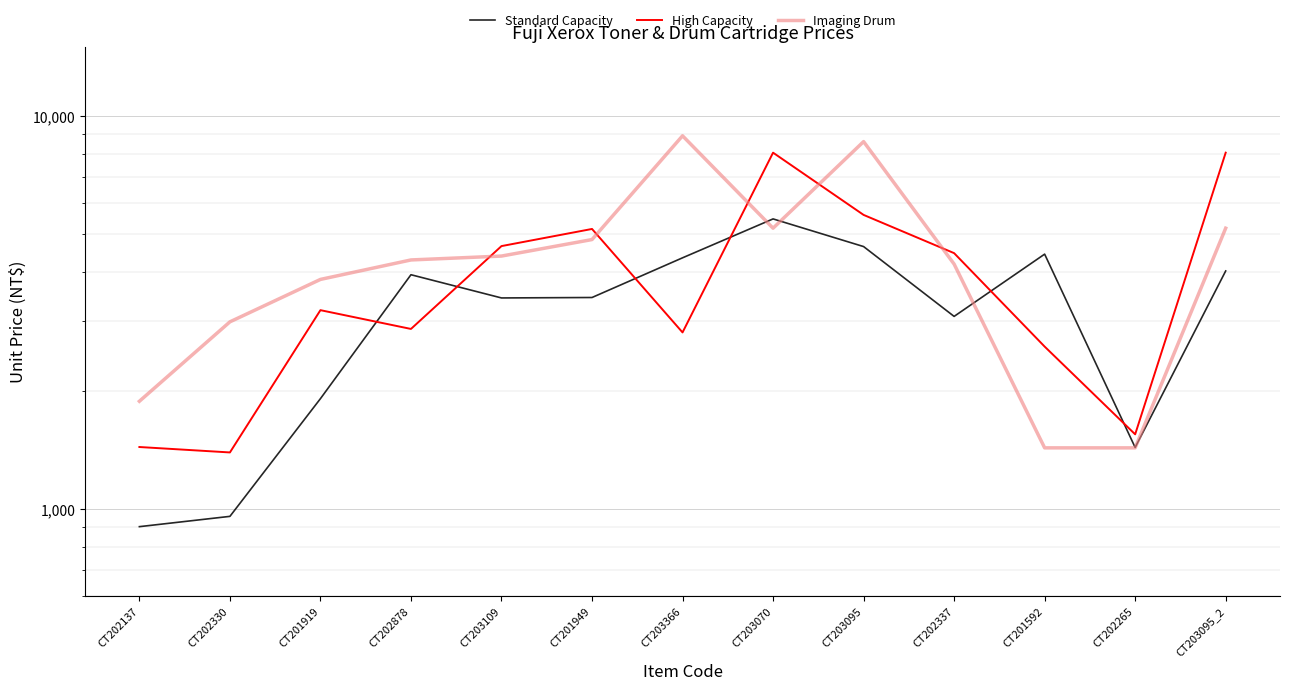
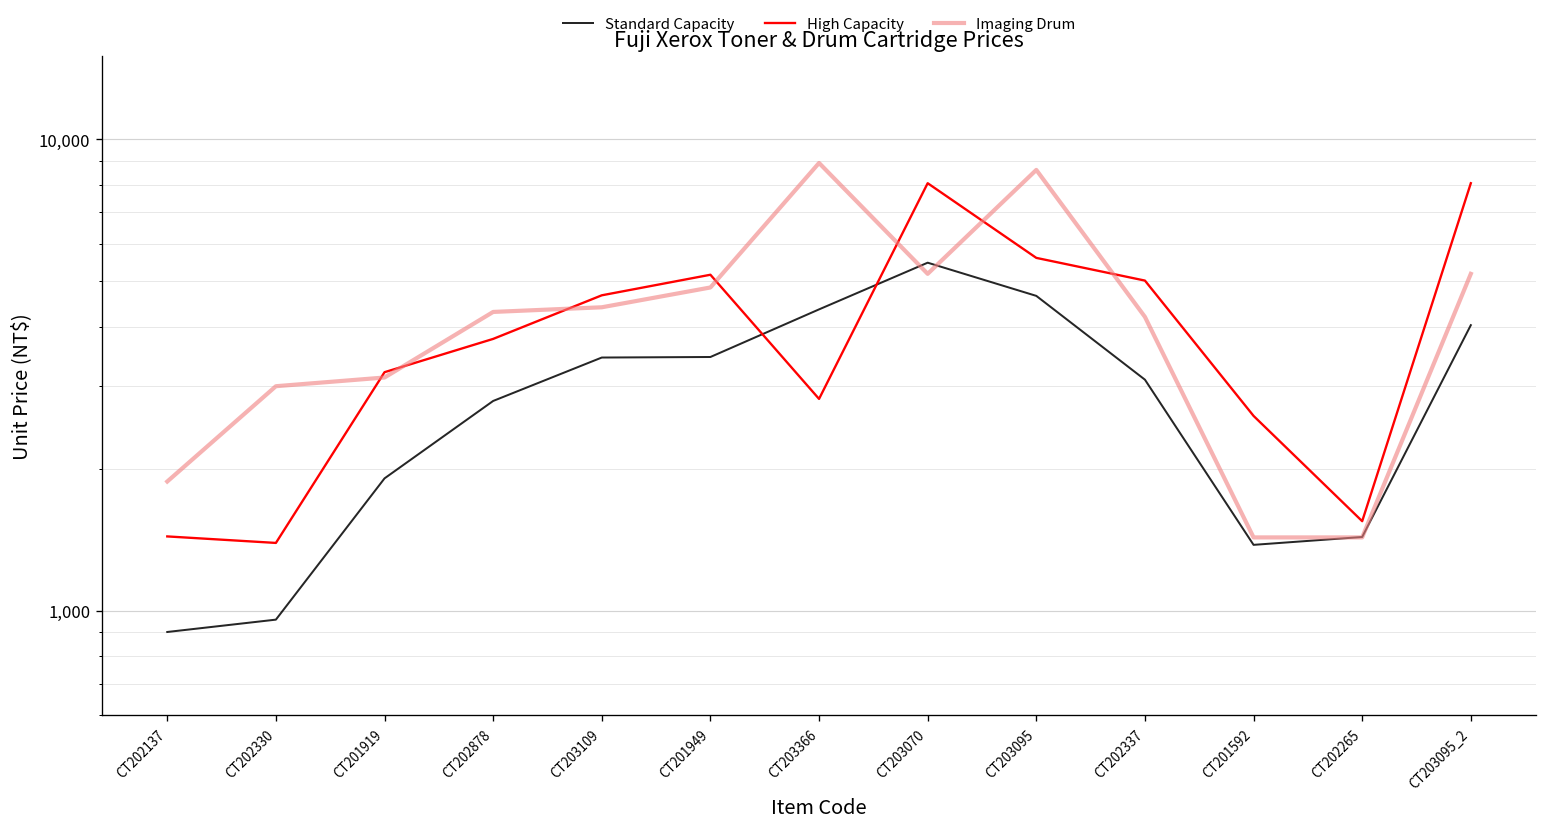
  {
    "Standard Capacity": {
      "CT202137": "900",
      "CT202330": "960",
      "CT201919": "1,900",
-     "CT202878": "3,900",
+     "CT202878": "2,800",
      "CT203109": "3,400",
      "CT201949": "3,500",
      "CT203366": "4,400",
      "CT203070": "5,500",
      "CT203095": "4,700",
      "CT202337": "3,100",
-     "CT201592": "4,500",
+     "CT201592": "1,380",
      "CT203095_2": "4,000"
    },
    "High Capacity": {
      "CT202137": "1,440",
      "CT202330": "1,390",
      "CT201919": "3,200",
-     "CT202878": "2,900",
+     "CT202878": "3,800",
      "CT203109": "4,700",
      "CT201949": "5,200",
      "CT203366": "2,800",
      "CT203070": "8,100",
      "CT203095": "5,600",
-     "CT202337": "4,500",
+     "CT202337": "5,000",
      "CT201592": "2,600",
      "CT202265": "1,550",
      "CT203095_2": "8,100"
    },
    "Imaging Drum": {
      "CT202137": "1,900",
      "CT202330": "3,000",
-     "CT201919": "3,800",
+     "CT201919": "3,100",
      "CT202878": "4,300",
      "CT203109": "4,400",
      "CT201949": "4,800",
      "CT203366": "8,900",
      "CT203070": "5,200",
      "CT203095": "8,600",
      "CT202337": "4,200",
      "CT201592": "1,430",
      "CT203095_2": "5,200"
    }
  }
